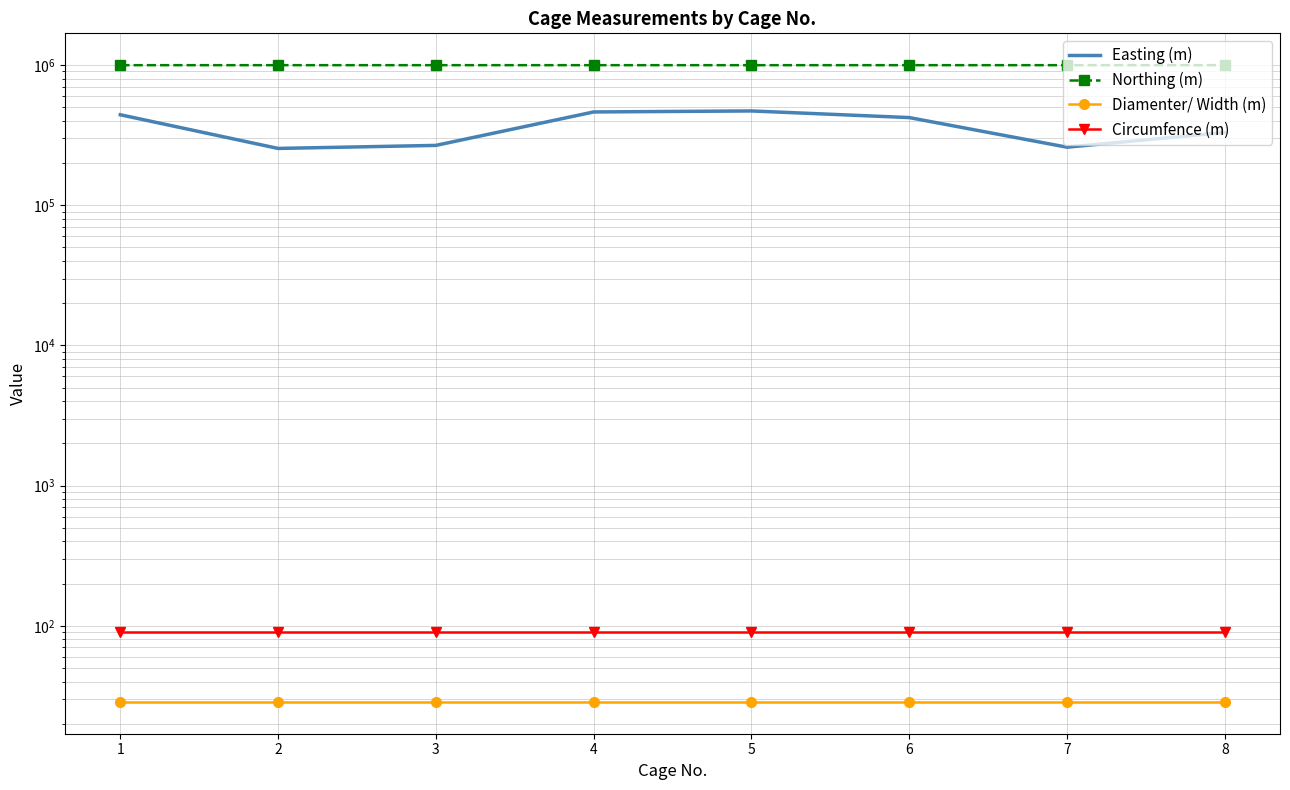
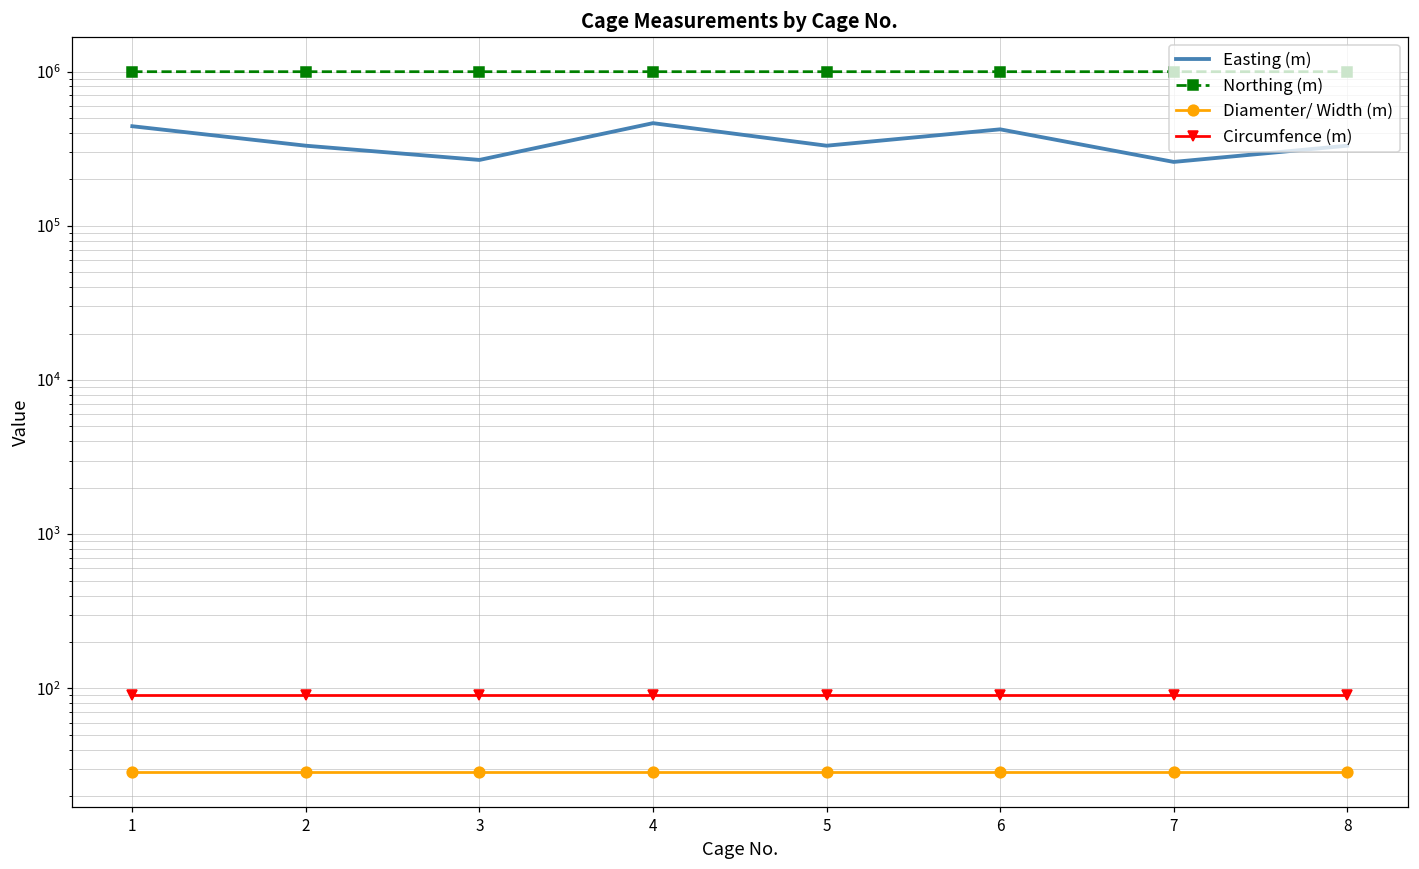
  {
    "Easting (m)": {
      "1": 440000,
-     "2": 250000,
+     "2": 330000,
      "3": 270000,
      "4": 460000,
-     "5": 470000,
+     "5": 330000,
      "6": 420000,
      "7": 260000
    },
    "Northing (m)": {
      "1": 1000000,
      "2": 1000000,
      "3": 1000000,
      "4": 1000000,
      "5": 1000000,
      "6": 1000000
    },
    "Diamenter/ Width (m)": {
      "1": 29,
      "2": 29,
      "3": 29,
      "4": 29,
      "5": 29,
      "6": 29,
      "7": 29,
      "8": 29
    },
    "Circumfence (m)": {
      "1": 90,
      "2": 90,
      "3": 90,
      "4": 90,
      "5": 90,
      "6": 90,
      "7": 90,
      "8": 90
    }
  }
